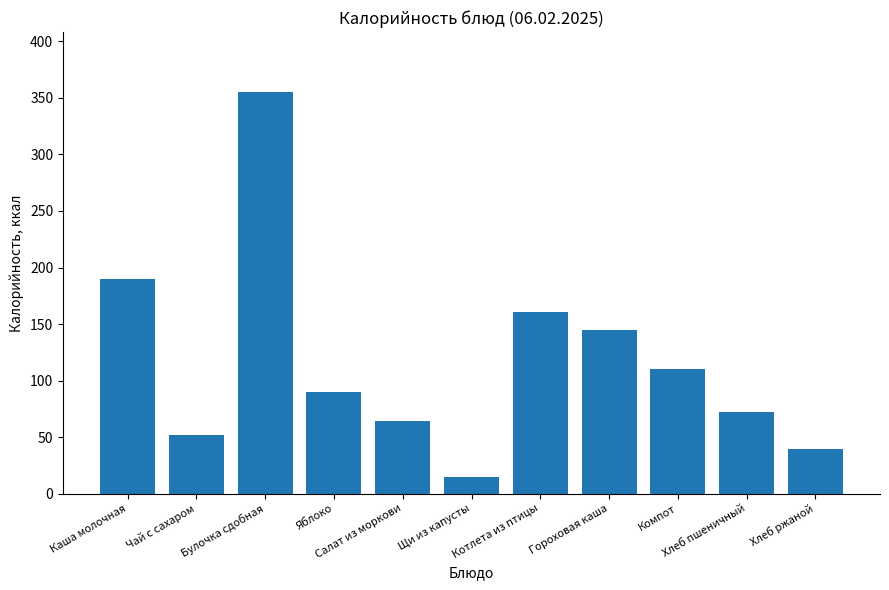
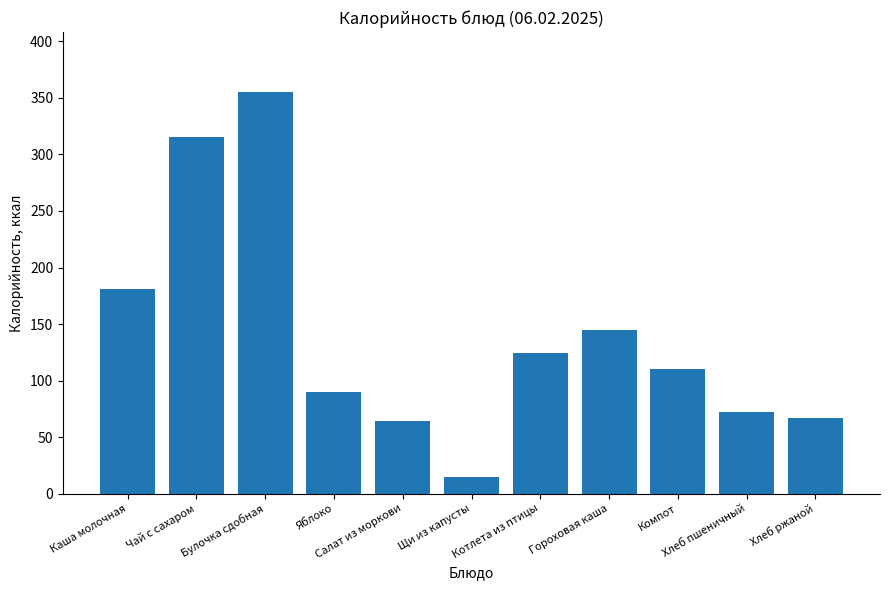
  {
-   "Каша молочная": 190,
-   "Чай с сахаром": 52,
+   "Каша молочная": 181,
+   "Чай с сахаром": 315,
    "Булочка сдобная": 355,
    "Яблоко": 90,
    "Салат из моркови": 64,
    "Щи из капусты": 15,
-   "Котлета из птицы": 160,
+   "Котлета из птицы": 125,
    "Гороховая каша": 145,
    "Компот": 110,
    "Хлеб пшеничный": 73,
-   "Хлеб ржаной": 40
+   "Хлеб ржаной": 67
  }
